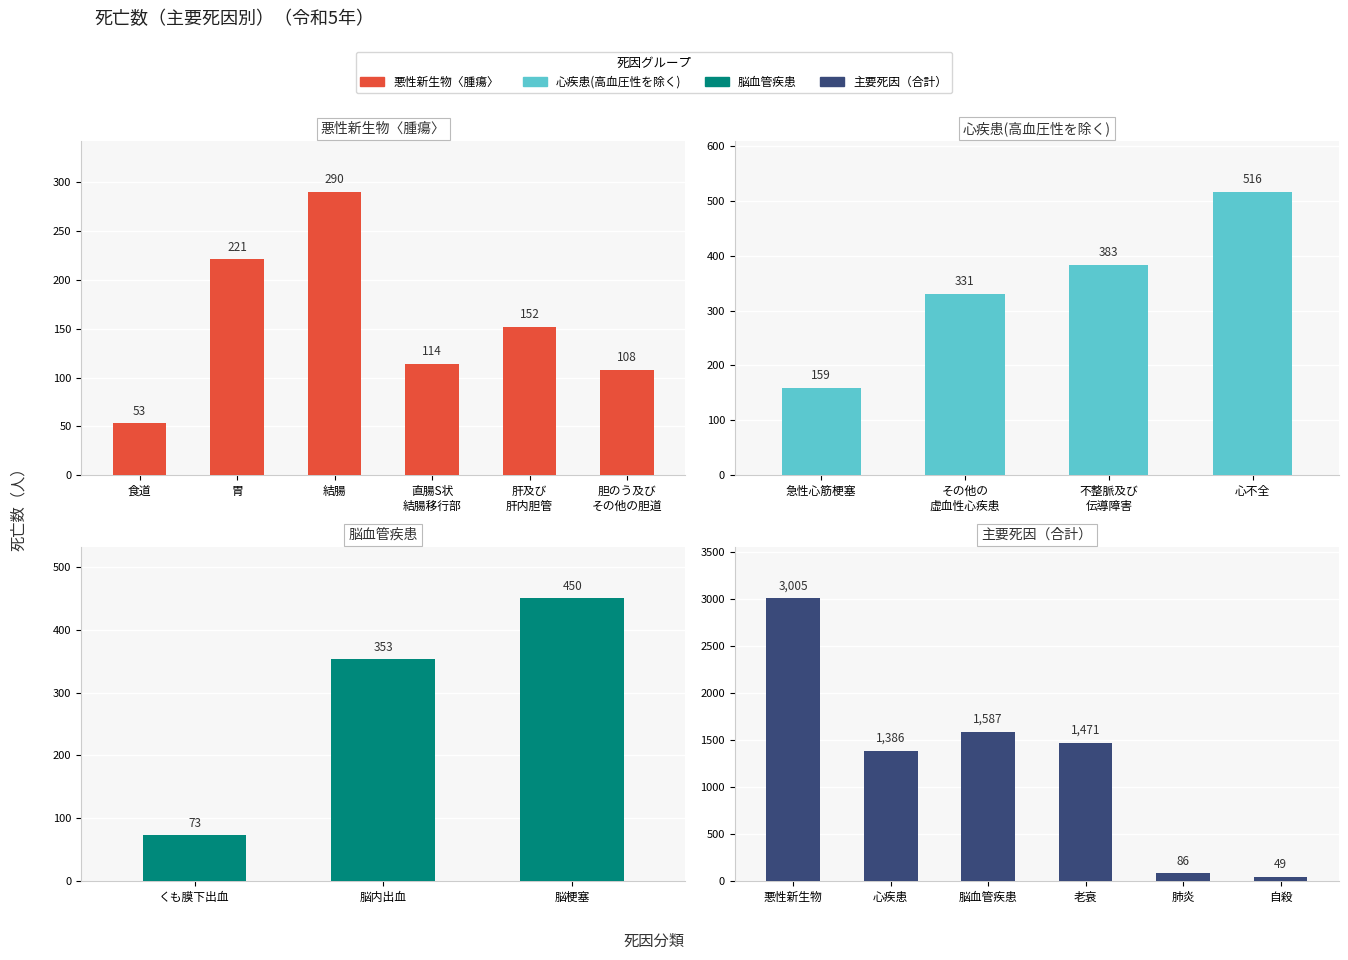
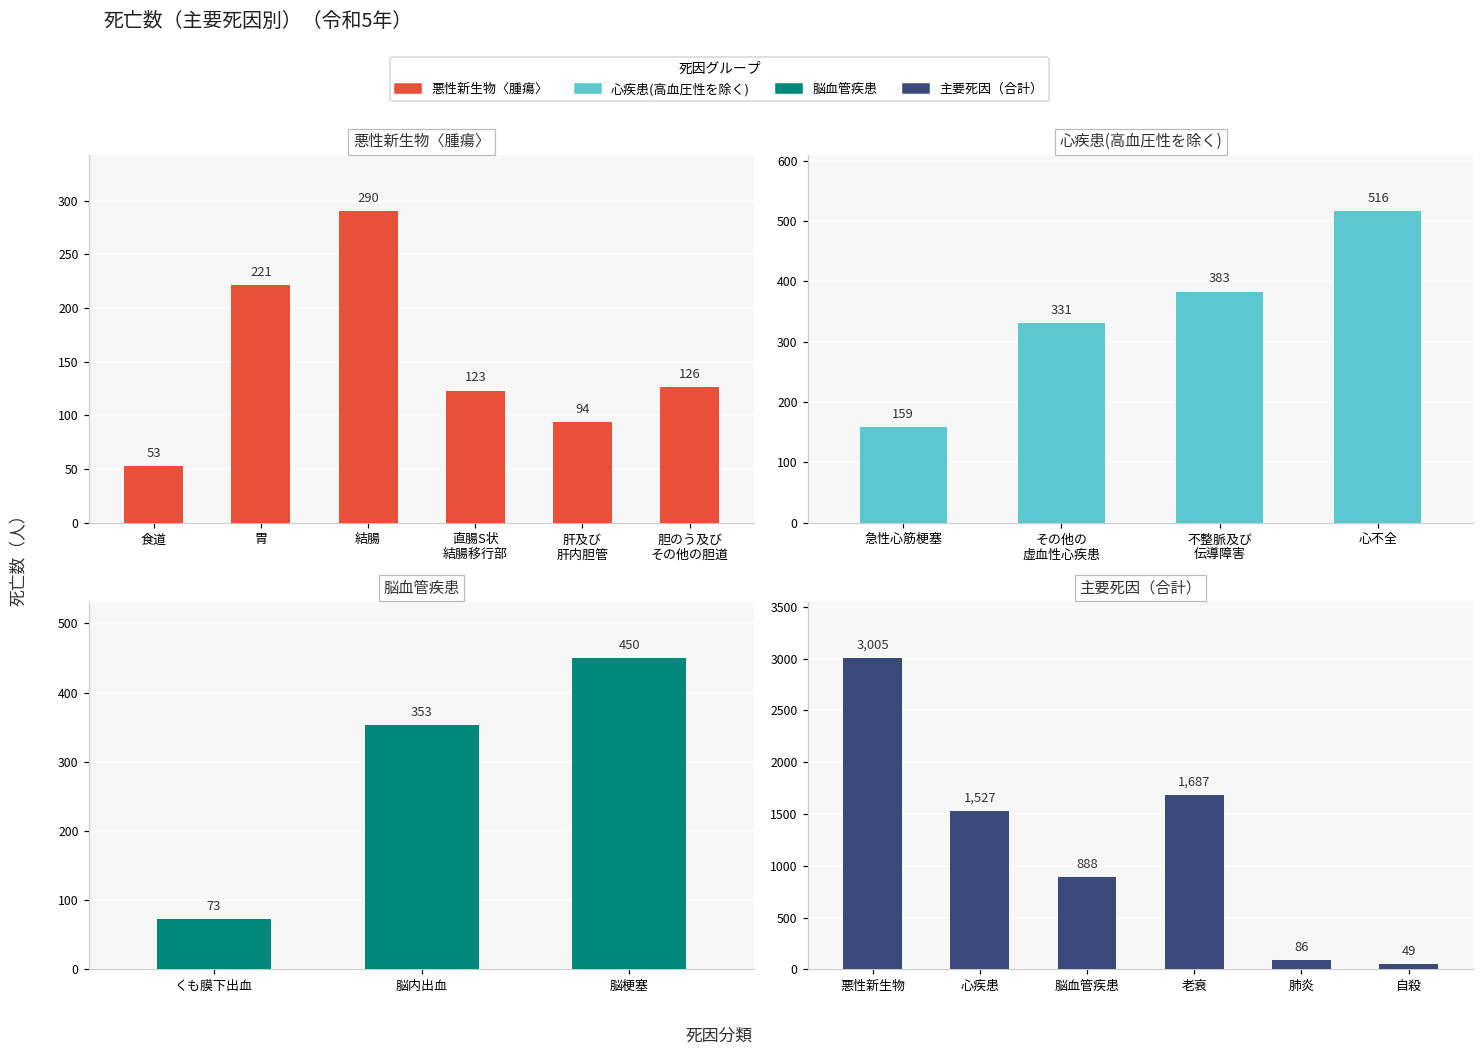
  {
    "悪性新生物〈腫瘍〉": {
      "食道": "53",
      "胃": "221",
      "結腸": "290",
-     "直腸S状 結腸移行部": "114",
-     "肝及び 肝内胆管": "152",
-     "胆のう及び その他の胆道": "108"
+     "直腸S状 結腸移行部": "123",
+     "肝及び 肝内胆管": "94",
+     "胆のう及び その他の胆道": "126"
    },
    "心疾患(高血圧性を除く)": {
      "急性心筋梗塞": "159",
      "その他の 虚血性心疾患": "331",
      "不整脈及び 伝導障害": "383",
      "心不全": "516"
    },
    "脳血管疾患": {
      "くも膜下出血": "73",
      "脳内出血": "353",
      "脳梗塞": "450"
    },
    "主要死因（合計）": {
      "悪性新生物": "3,005",
-     "心疾患": "1,386",
-     "脳血管疾患": "1,587",
-     "老衰": "1,471",
+     "心疾患": "1,527",
+     "脳血管疾患": "888",
+     "老衰": "1,687",
      "肺炎": "86",
      "自殺": "49"
    }
  }
